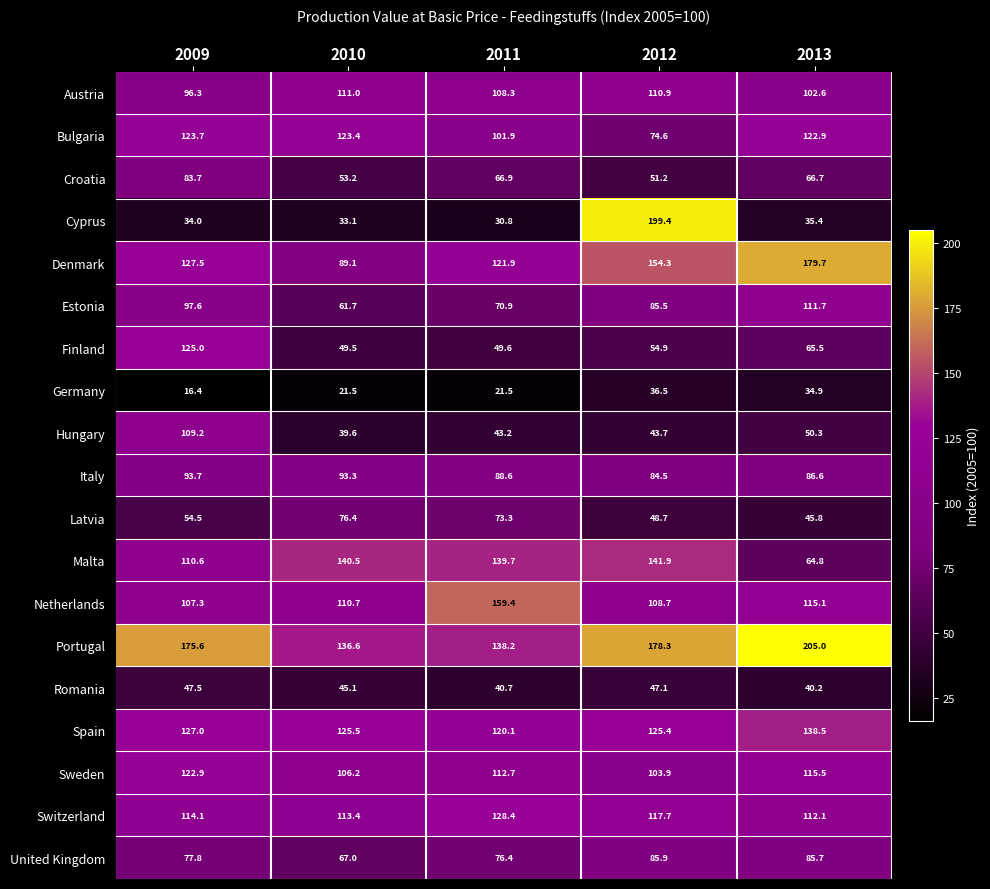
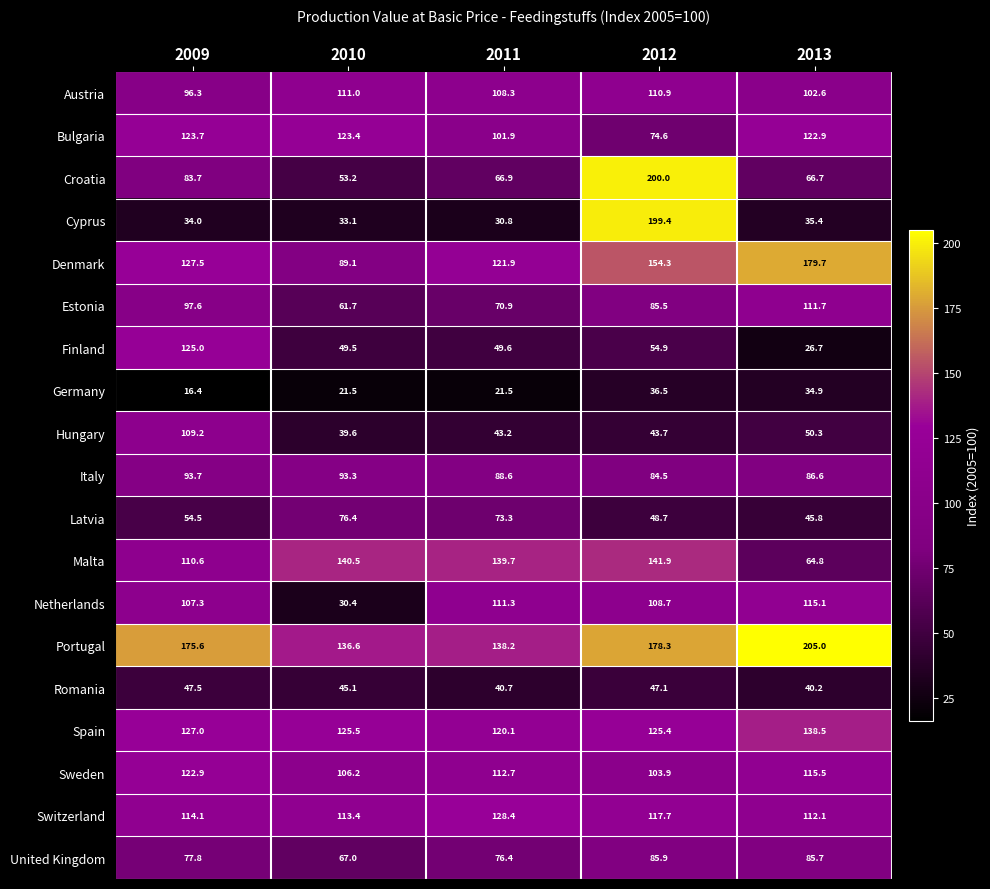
  {
    "Austria": {
      "2009": 96.3,
      "2010": 111.0,
      "2011": 108.3,
      "2012": 110.9,
      "2013": 102.6
    },
    "Bulgaria": {
      "2009": 123.7,
      "2010": 123.4,
      "2011": 101.9,
      "2012": 74.6,
      "2013": 122.9
    },
    "Croatia": {
      "2009": 83.7,
      "2010": 53.2,
      "2011": 66.9,
-     "2012": 51.2,
+     "2012": 200.0,
      "2013": 66.7
    },
    "Cyprus": {
      "2009": 34.0,
      "2010": 33.1,
      "2011": 30.8,
      "2012": 199.4,
      "2013": 35.4
    },
    "Denmark": {
      "2009": 127.5,
      "2010": 89.1,
      "2011": 121.9,
      "2012": 154.3,
      "2013": 179.7
    },
    "Estonia": {
      "2009": 97.6,
      "2010": 61.7,
      "2011": 70.9,
      "2012": 85.5,
      "2013": 111.7
    },
    "Finland": {
      "2009": 125.0,
      "2010": 49.5,
      "2011": 49.6,
      "2012": 54.9,
-     "2013": 65.5
+     "2013": 26.7
    },
    "Germany": {
      "2009": 16.4,
      "2010": 21.5,
      "2011": 21.5,
      "2012": 36.5,
      "2013": 34.9
    },
    "Hungary": {
      "2009": 109.2,
      "2010": 39.6,
      "2011": 43.2,
      "2012": 43.7,
      "2013": 50.3
    },
    "Italy": {
      "2009": 93.7,
      "2010": 93.3,
      "2011": 88.6,
      "2012": 84.5,
      "2013": 86.6
    },
    "Latvia": {
      "2009": 54.5,
      "2010": 76.4,
      "2011": 73.3,
      "2012": 48.7,
      "2013": 45.8
    },
    "Malta": {
      "2009": 110.6,
      "2010": 140.5,
      "2011": 139.7,
      "2012": 141.9,
      "2013": 64.8
    },
    "Netherlands": {
      "2009": 107.3,
-     "2010": 110.7,
-     "2011": 159.4,
+     "2010": 30.4,
+     "2011": 111.3,
      "2012": 108.7,
      "2013": 115.1
    },
    "Portugal": {
      "2009": 175.6,
      "2010": 136.6,
      "2011": 138.2,
      "2012": 178.3,
      "2013": 205.0
    },
    "Romania": {
      "2009": 47.5,
      "2010": 45.1,
      "2011": 40.7,
      "2012": 47.1,
      "2013": 40.2
    },
    "Spain": {
      "2009": 127.0,
      "2010": 125.5,
      "2011": 120.1,
      "2012": 125.4,
      "2013": 138.5
    },
    "Sweden": {
      "2009": 122.9,
      "2010": 106.2,
      "2011": 112.7,
      "2012": 103.9,
      "2013": 115.5
    },
    "Switzerland": {
      "2009": 114.1,
      "2010": 113.4,
      "2011": 128.4,
      "2012": 117.7,
      "2013": 112.1
    },
    "United Kingdom": {
      "2009": 77.8,
      "2010": 67.0,
      "2011": 76.4,
      "2012": 85.9,
      "2013": 85.7
    }
  }
